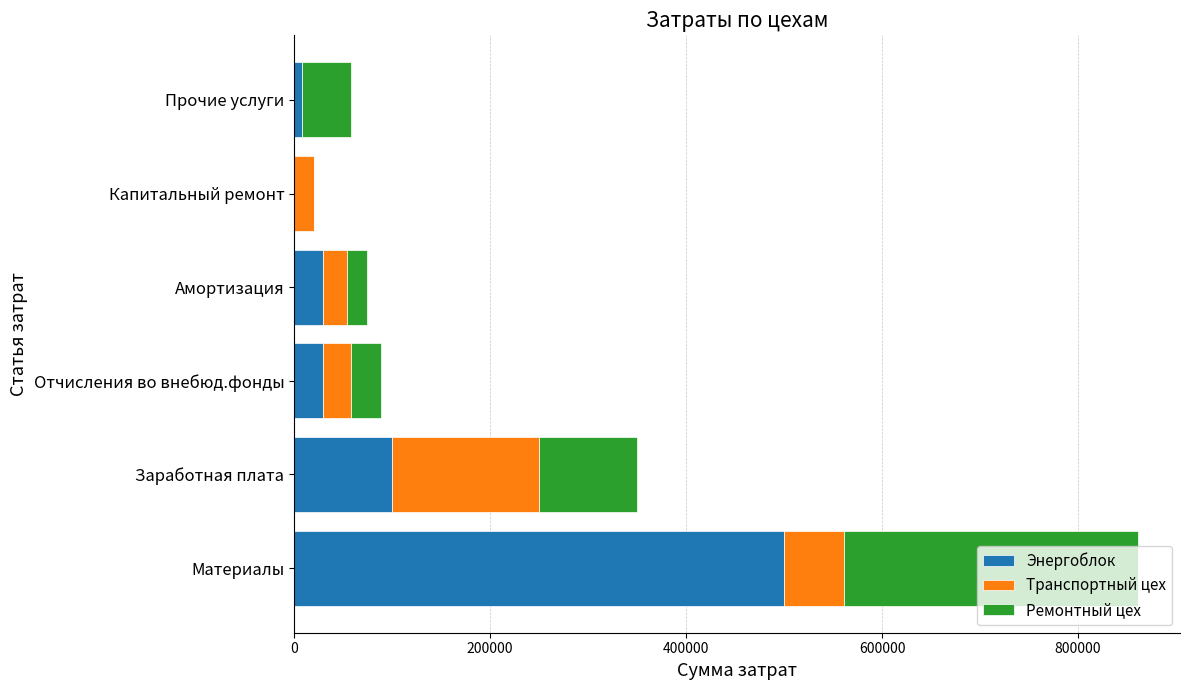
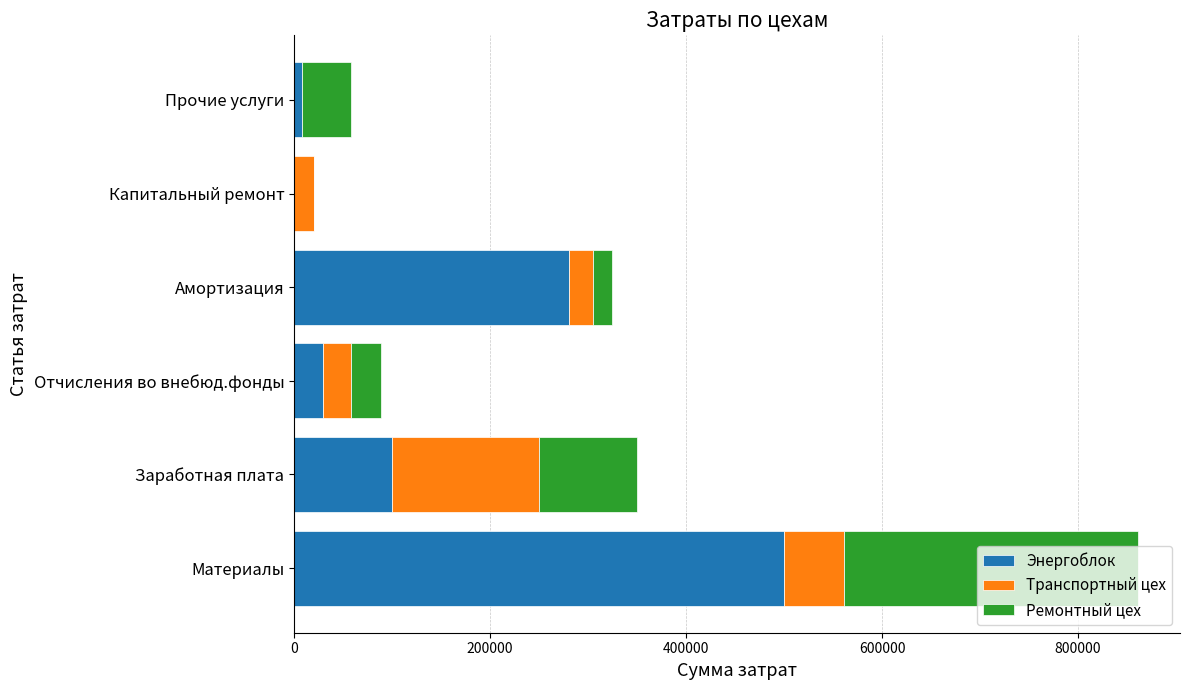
  {
    "Энергоблок": {
      "Прочие услуги": 10000,
      "Капитальный ремонт": 0,
-     "Амортизация": 30000,
+     "Амортизация": 280000,
      "Отчисления во внебюд.фонды": 30000,
      "Заработная плата": 100000,
      "Материалы": 500000
    },
    "Транспортный цех": {
      "Прочие услуги": 0,
      "Капитальный ремонт": 20000,
      "Амортизация": 20000,
      "Отчисления во внебюд.фонды": 30000,
      "Заработная плата": 150000,
      "Материалы": 60000
    },
    "Ремонтный цех": {
      "Прочие услуги": 50000,
      "Капитальный ремонт": 0,
      "Амортизация": 20000,
      "Отчисления во внебюд.фонды": 30000,
      "Заработная плата": 100000
    }
  }
